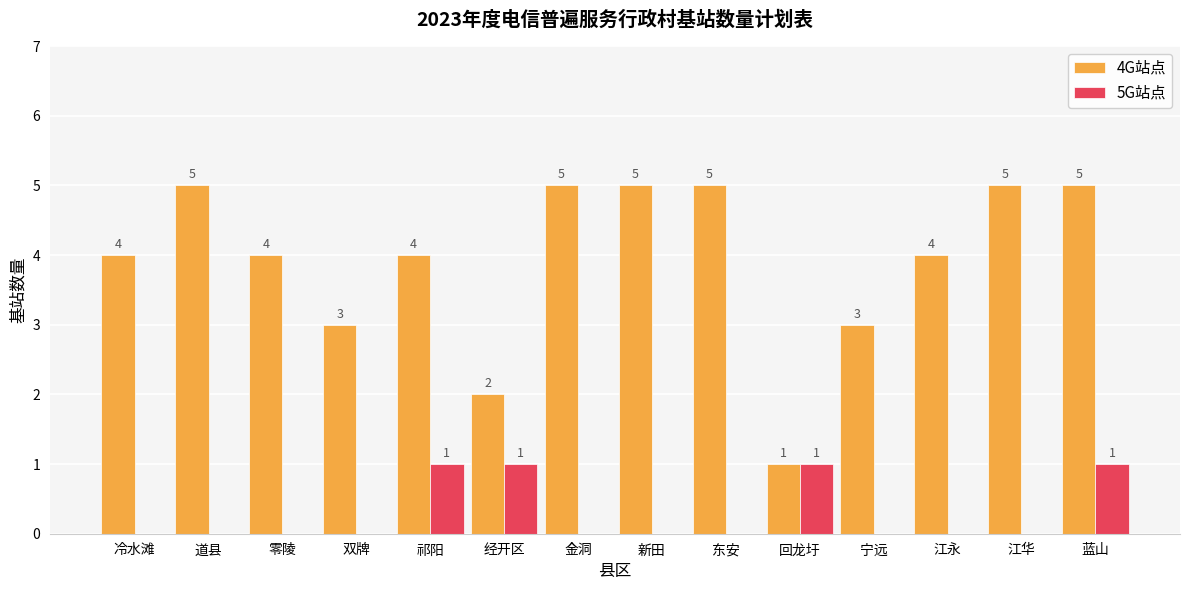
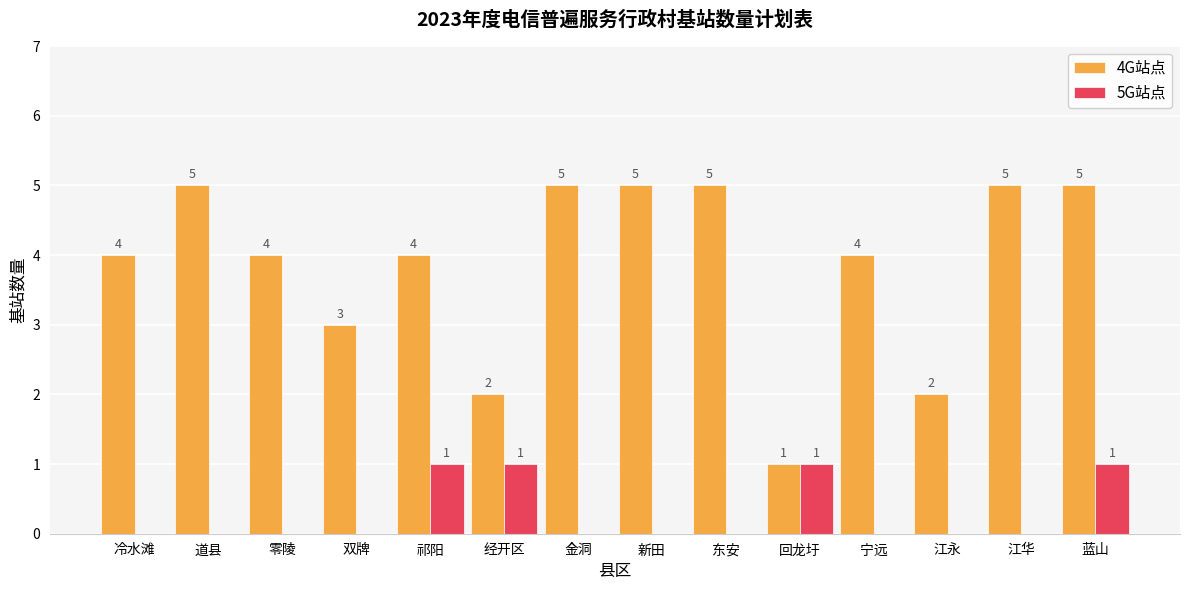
  {
    "4G站点": {
      "冷水滩": 4,
      "道县": 5,
      "零陵": 4,
      "双牌": 3,
      "祁阳": 4,
      "经开区": 2,
      "金洞": 5,
      "新田": 5,
      "东安": 5,
      "回龙圩": 1,
-     "宁远": 3,
-     "江永": 4,
+     "宁远": 4,
+     "江永": 2,
      "江华": 5,
      "蓝山": 5
    },
    "5G站点": {
      "祁阳": 1,
      "经开区": 1,
      "回龙圩": 1,
      "蓝山": 1
    }
  }
